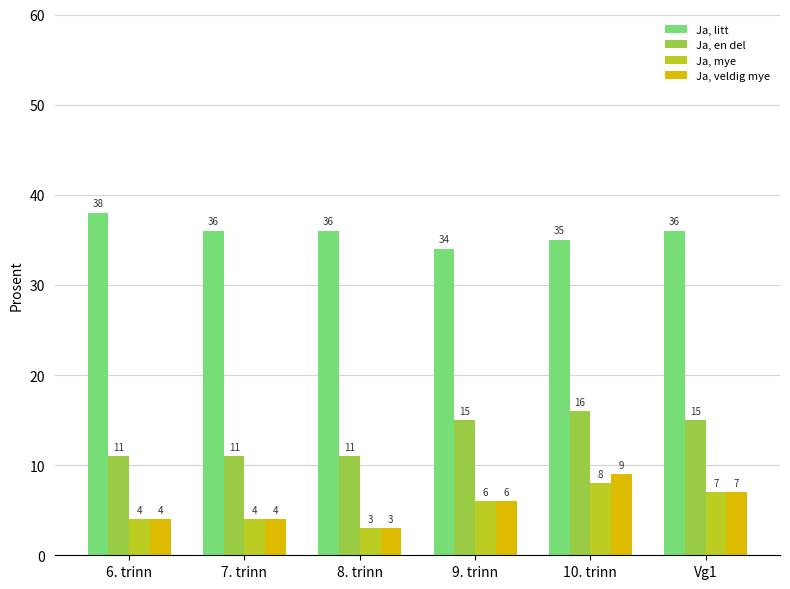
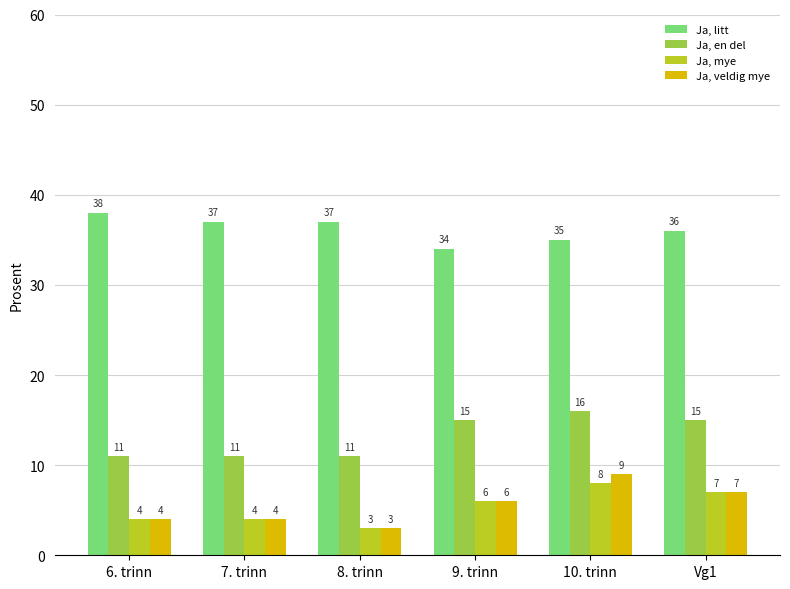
  {
    "Ja, litt": {
      "6. trinn": 38,
-     "7. trinn": 36,
-     "8. trinn": 36,
+     "7. trinn": 37,
+     "8. trinn": 37,
      "9. trinn": 34,
      "10. trinn": 35,
      "Vg1": 36
    }
  }
